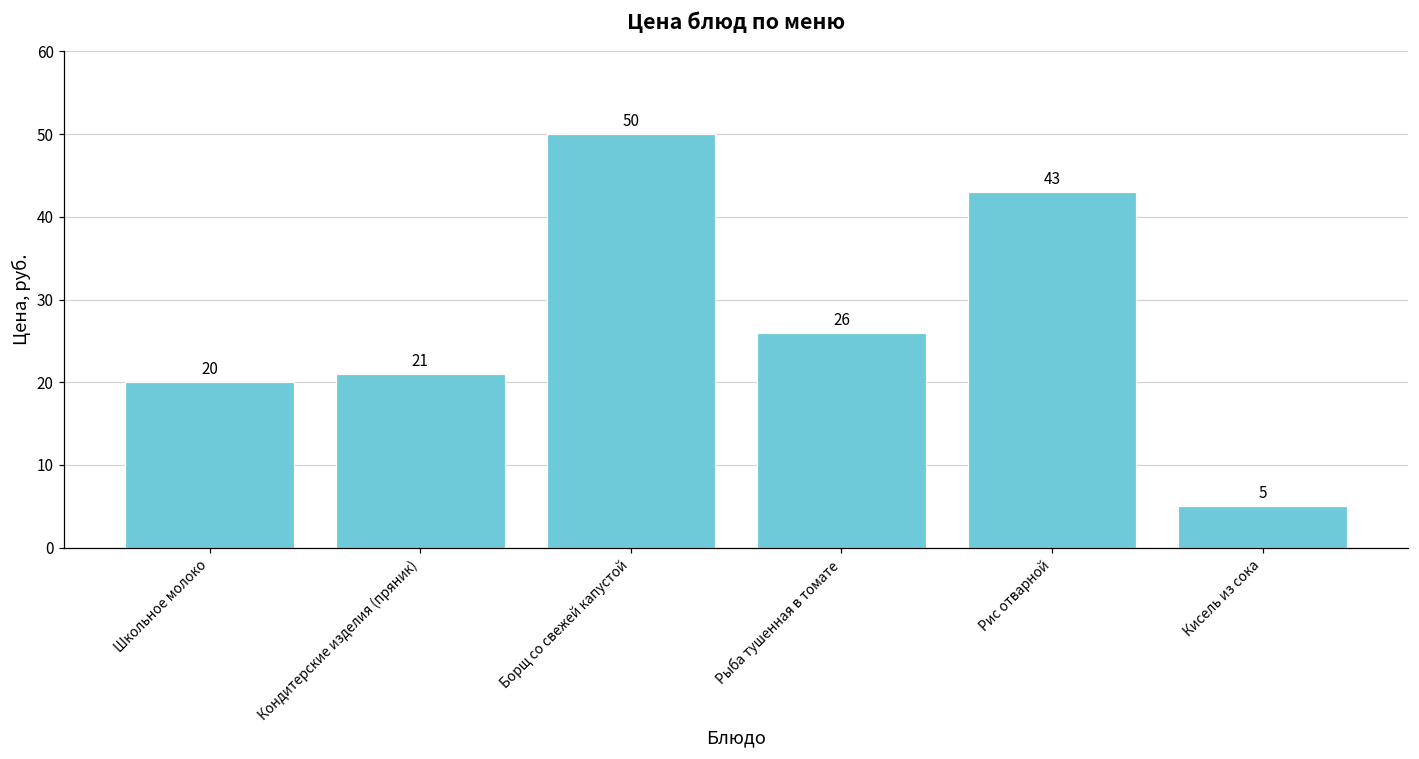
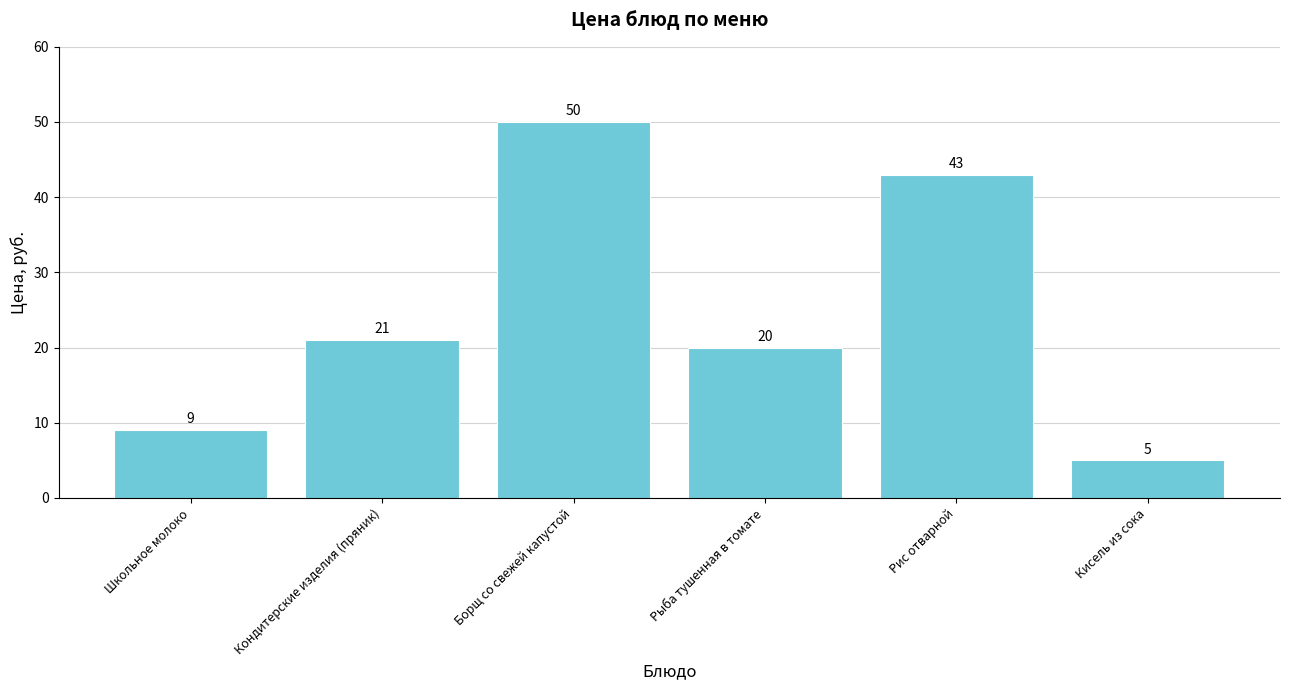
  {
-   "Школьное молоко": 20,
+   "Школьное молоко": 9,
    "Кондитерские изделия (пряник)": 21,
    "Борщ со свежей капустой": 50,
-   "Рыба тушенная в томате": 26,
+   "Рыба тушенная в томате": 20,
    "Рис отварной": 43,
    "Кисель из сока": 5
  }
